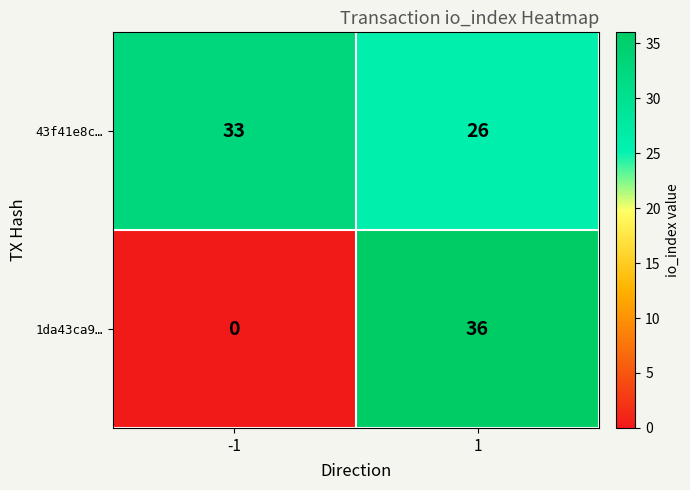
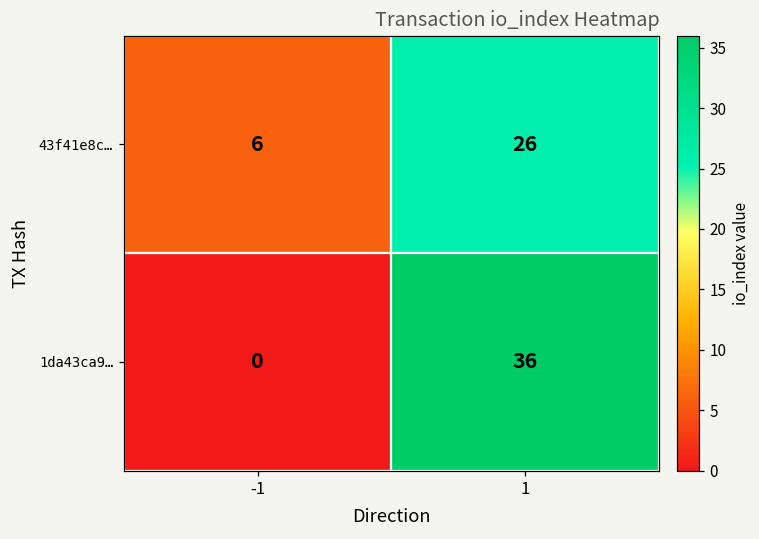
  {
    "43f41e8c…": {
-     "-1": 33,
+     "-1": 6,
      "1": 26
    },
    "1da43ca9…": {
      "-1": 0,
      "1": 36
    }
  }
